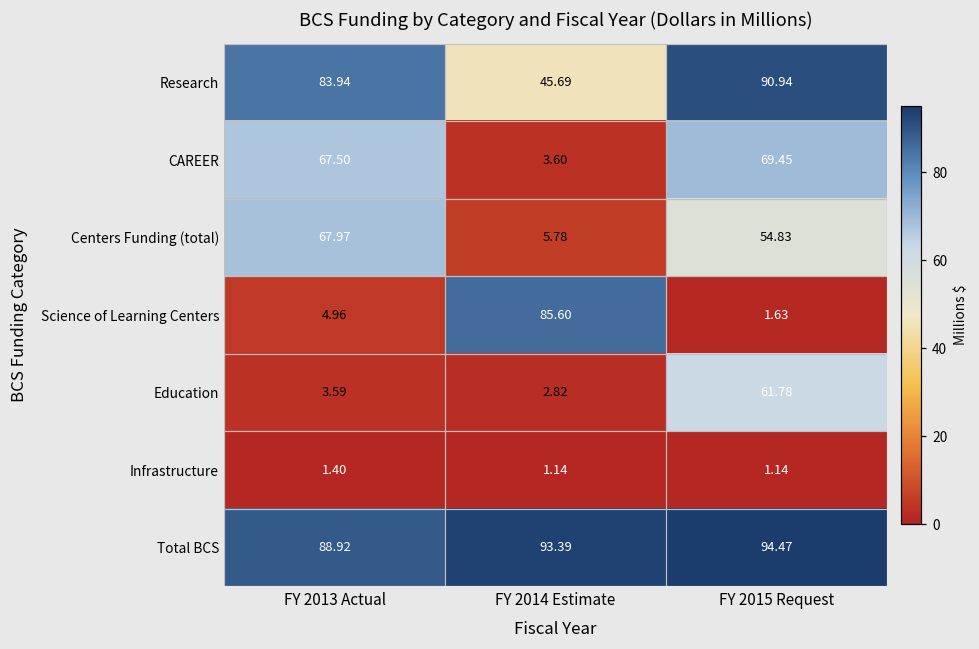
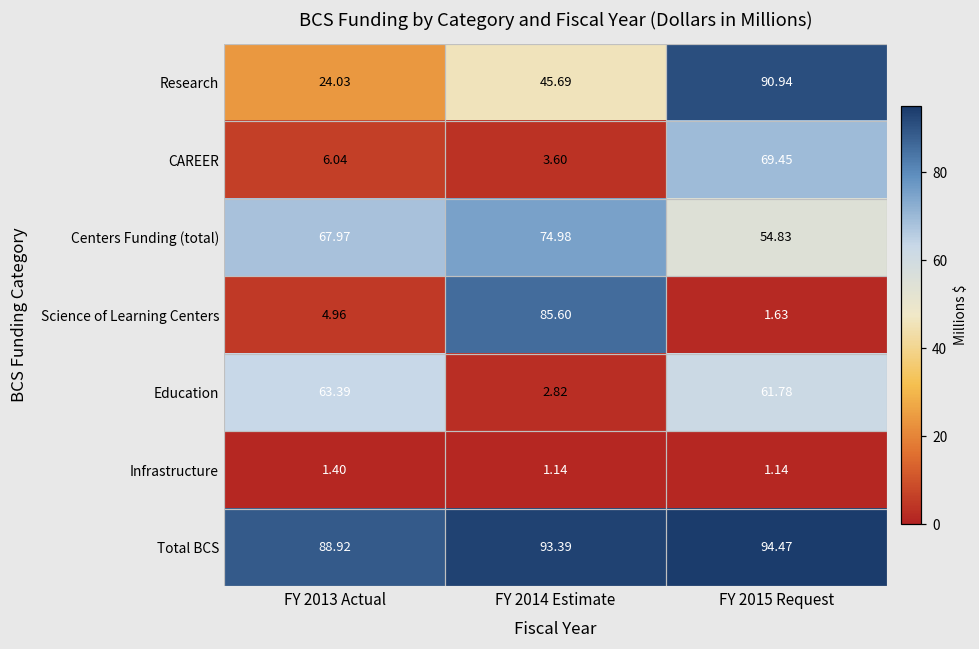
  {
    "Research": {
-     "FY 2013 Actual": 83.94,
+     "FY 2013 Actual": 24.03,
      "FY 2014 Estimate": 45.69,
      "FY 2015 Request": 90.94
    },
    "CAREER": {
-     "FY 2013 Actual": 67.50,
+     "FY 2013 Actual": 6.04,
      "FY 2014 Estimate": 3.60,
      "FY 2015 Request": 69.45
    },
    "Centers Funding (total)": {
      "FY 2013 Actual": 67.97,
-     "FY 2014 Estimate": 5.78,
+     "FY 2014 Estimate": 74.98,
      "FY 2015 Request": 54.83
    },
    "Science of Learning Centers": {
      "FY 2013 Actual": 4.96,
      "FY 2014 Estimate": 85.60,
      "FY 2015 Request": 1.63
    },
    "Education": {
-     "FY 2013 Actual": 3.59,
+     "FY 2013 Actual": 63.39,
      "FY 2014 Estimate": 2.82,
      "FY 2015 Request": 61.78
    },
    "Infrastructure": {
      "FY 2013 Actual": 1.40,
      "FY 2014 Estimate": 1.14,
      "FY 2015 Request": 1.14
    },
    "Total BCS": {
      "FY 2013 Actual": 88.92,
      "FY 2014 Estimate": 93.39,
      "FY 2015 Request": 94.47
    }
  }
